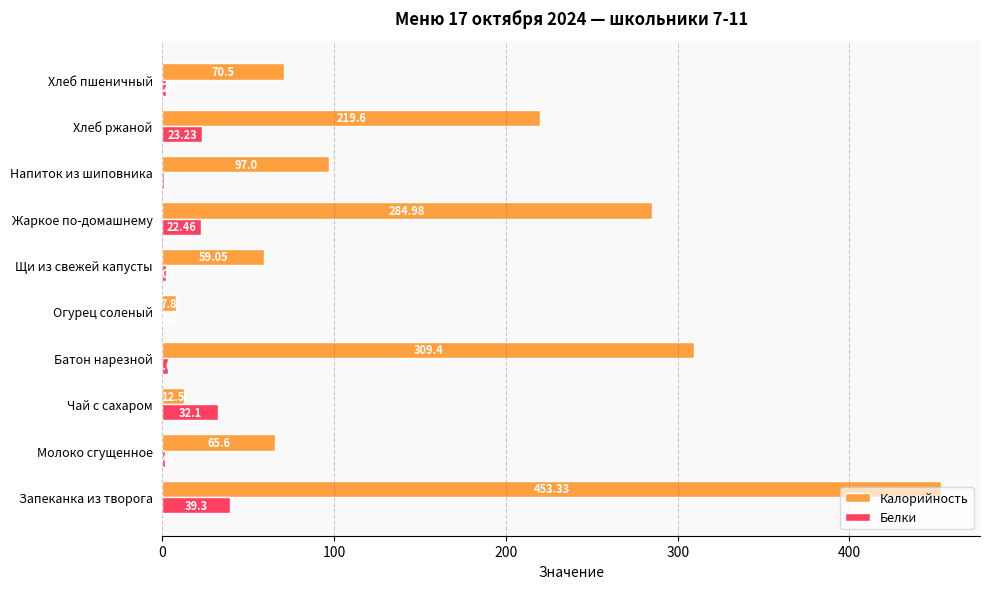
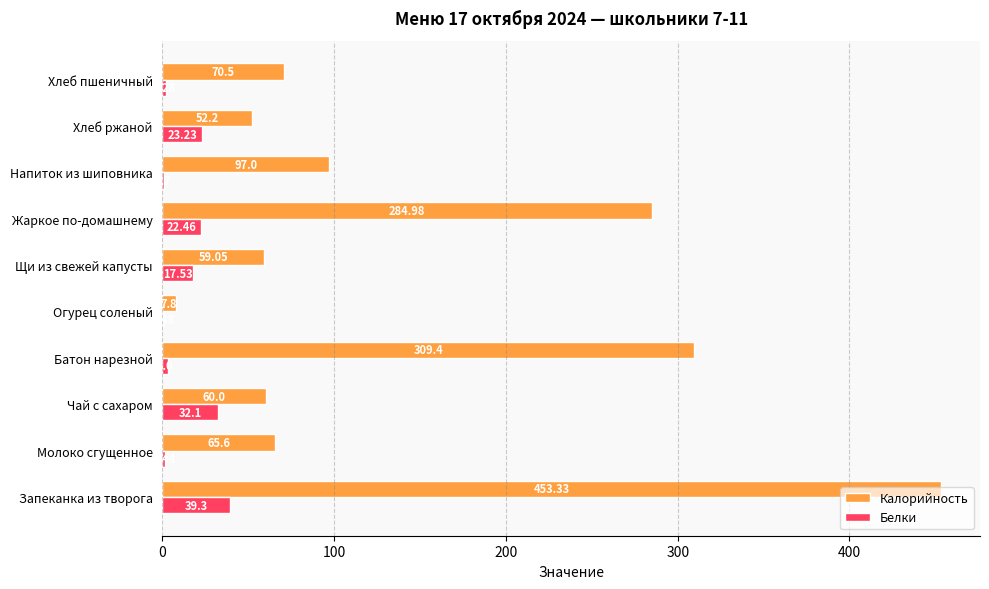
  {
    "Калорийность": {
      "Хлеб пшеничный": 70.5,
-     "Хлеб ржаной": 219.6,
+     "Хлеб ржаной": 52.2,
      "Напиток из шиповника": 97.0,
      "Жаркое по-домашнему": 284.98,
      "Щи из свежей капусты": 59.05,
      "Огурец соленый": 7.8,
      "Батон нарезной": 309.4,
-     "Чай с сахаром": 12.5,
+     "Чай с сахаром": 60.0,
      "Молоко сгущенное": 65.6
    },
    "Белки": {
      "Хлеб пшеничный": 2,
-     "Щи из свежей капусты": 2,
+     "Щи из свежей капусты": 18,
      "Батон нарезной": 3
    }
  }
